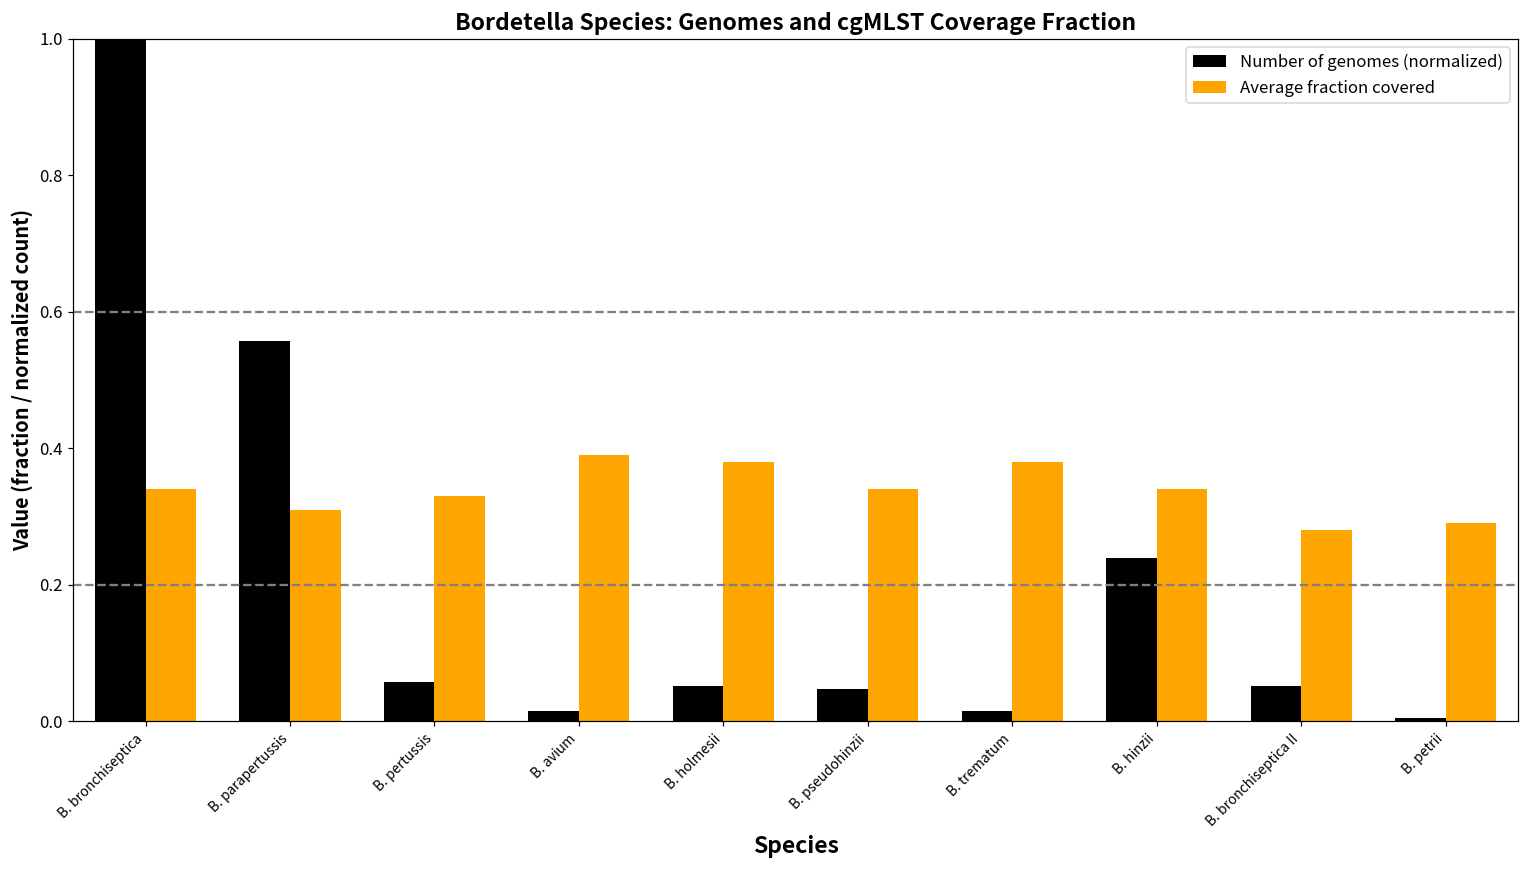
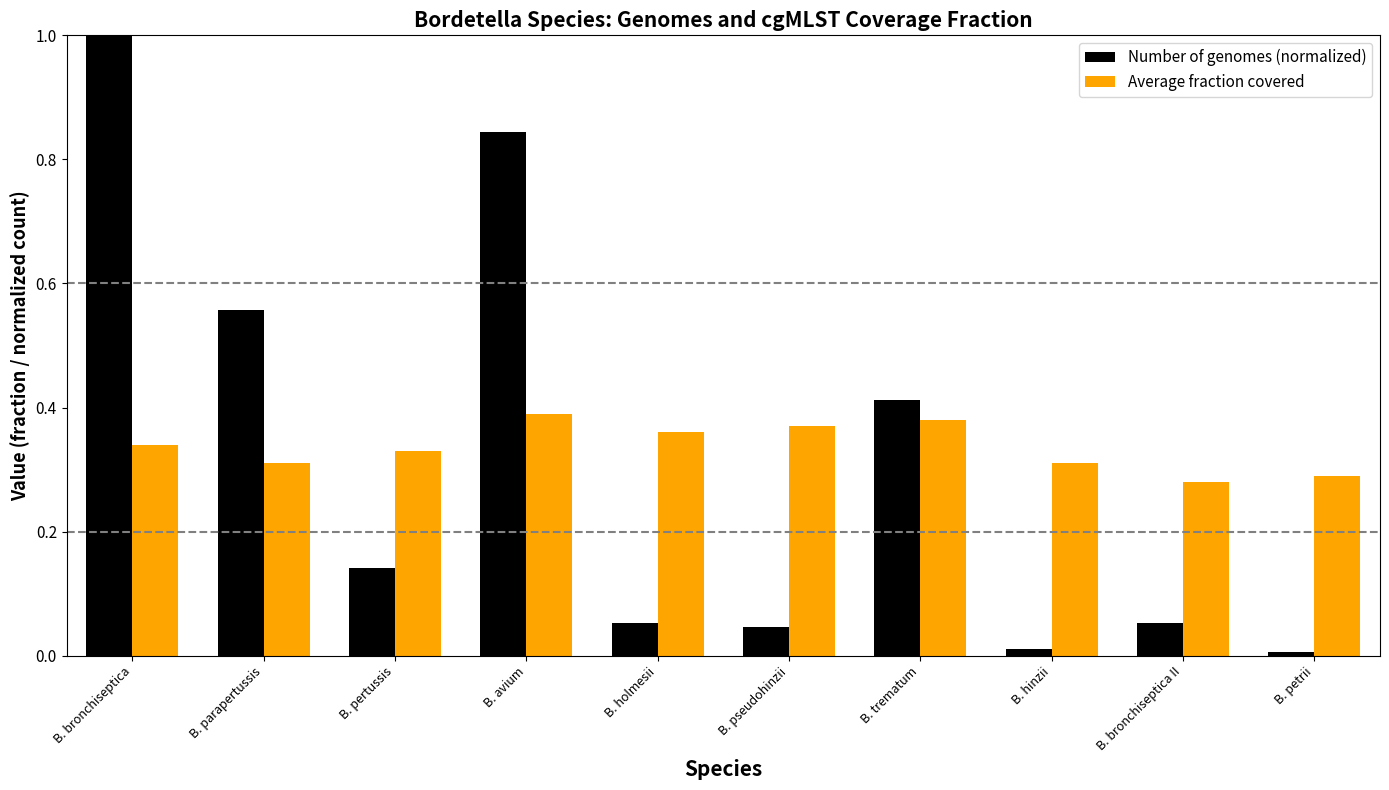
  {
    "Number of genomes (normalized)": {
      "B. bronchiseptica": 1.00,
      "B. parapertussis": 0.56,
-     "B. pertussis": 0.06,
-     "B. avium": 0.02,
+     "B. pertussis": 0.14,
+     "B. avium": 0.84,
      "B. holmesii": 0.05,
      "B. pseudohinzii": 0.05,
-     "B. trematum": 0.02,
-     "B. hinzii": 0.24,
+     "B. trematum": 0.41,
+     "B. hinzii": 0.01,
      "B. bronchiseptica II": 0.05,
      "B. petrii": 0.01
    },
    "Average fraction covered": {
      "B. bronchiseptica": 0.34,
      "B. parapertussis": 0.31,
      "B. pertussis": 0.33,
      "B. avium": 0.39,
-     "B. holmesii": 0.38,
-     "B. pseudohinzii": 0.34,
+     "B. holmesii": 0.36,
+     "B. pseudohinzii": 0.37,
      "B. trematum": 0.38,
-     "B. hinzii": 0.34,
+     "B. hinzii": 0.31,
      "B. bronchiseptica II": 0.28,
      "B. petrii": 0.29
    }
  }
